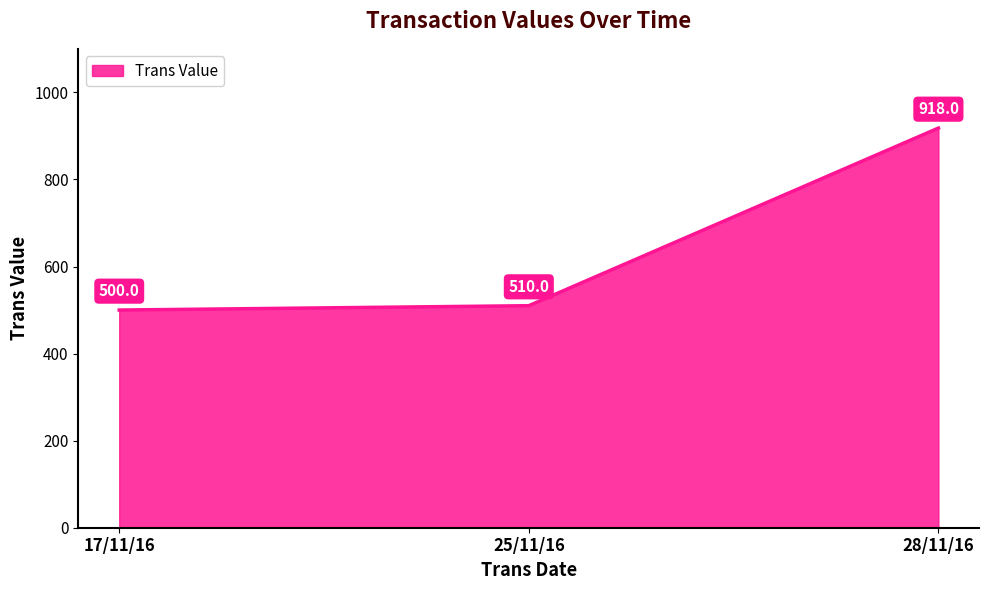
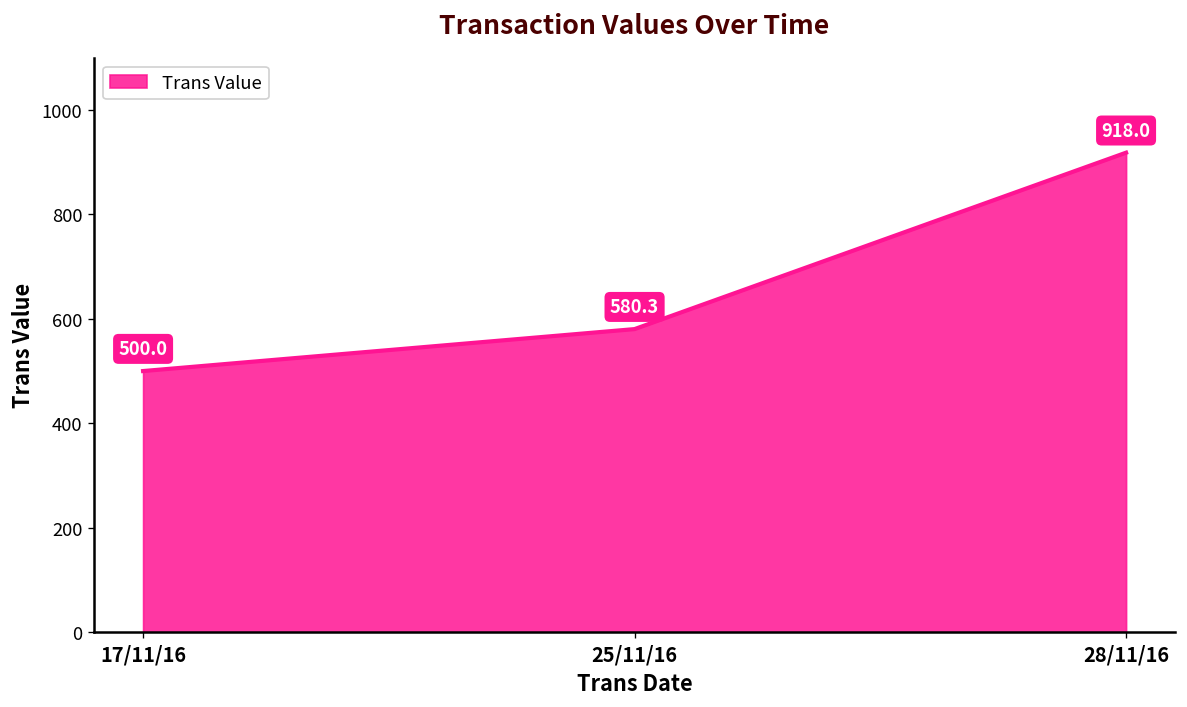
  {
-   "25/11/16": 510.0
+   "25/11/16": 580.3
  }
